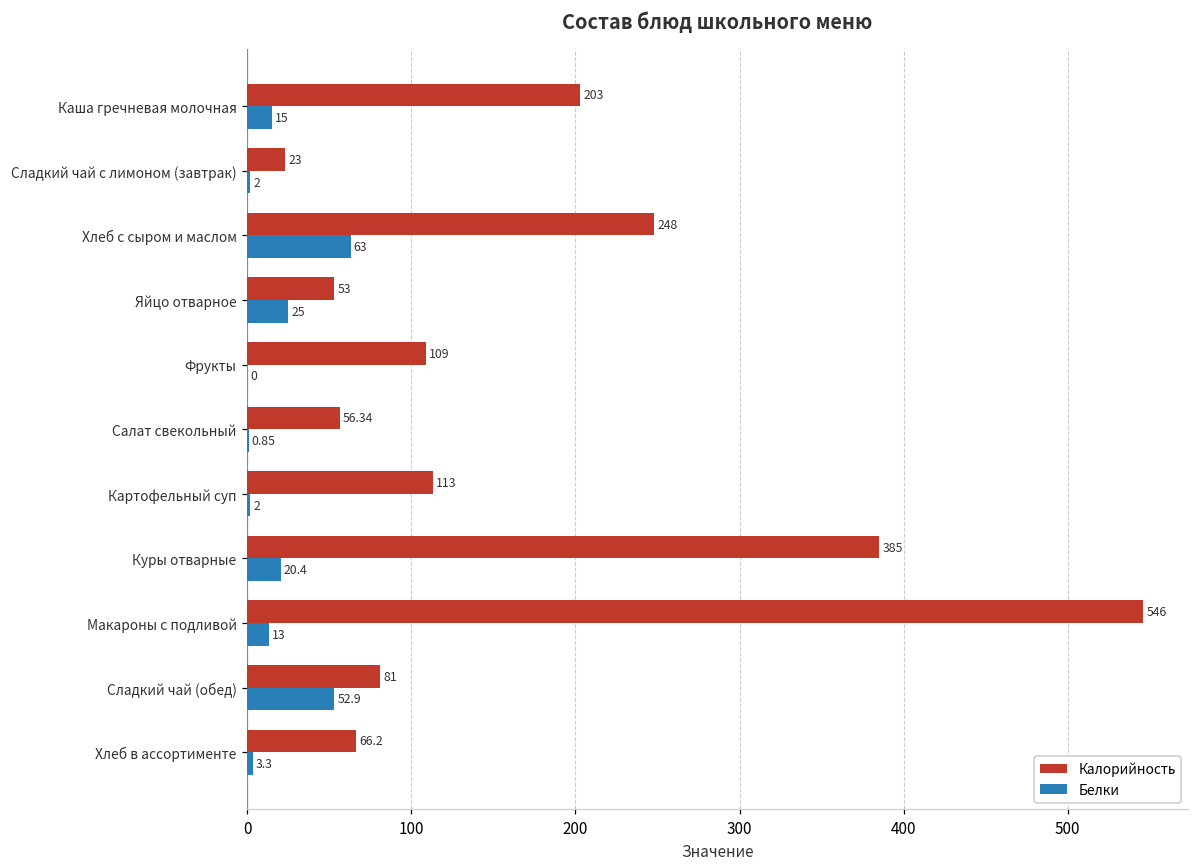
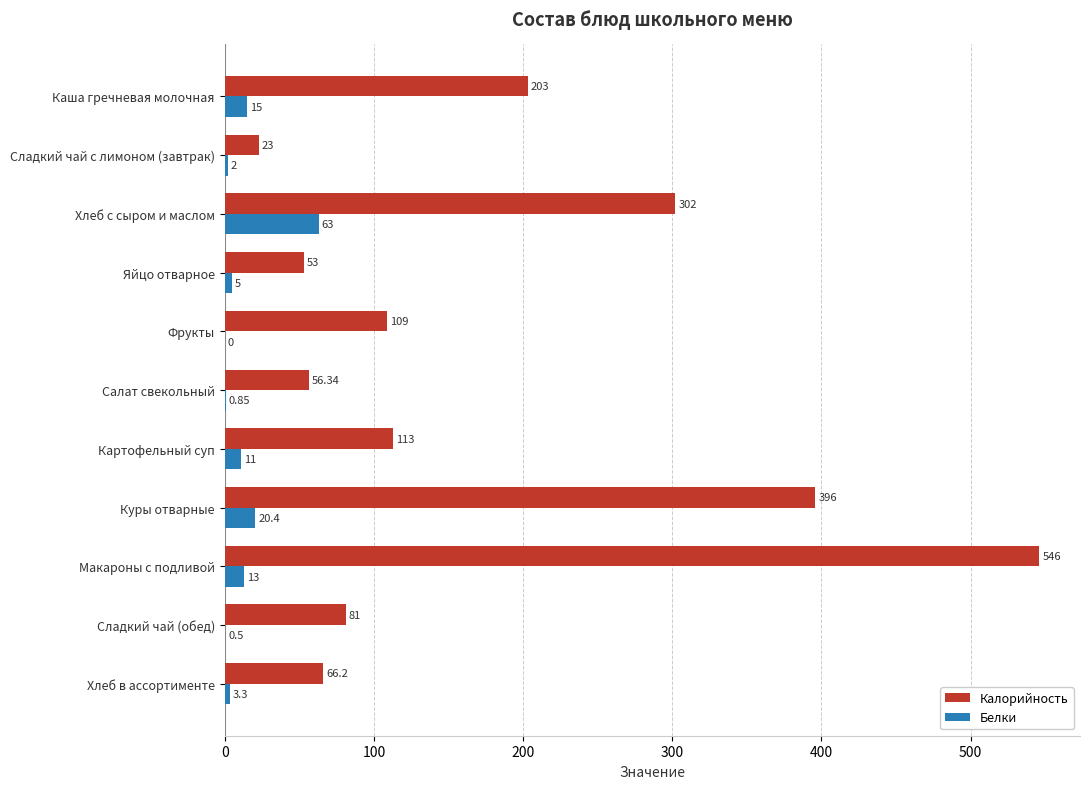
  {
    "Калорийность": {
      "Каша гречневая молочная": 203,
      "Сладкий чай с лимоном (завтрак)": 23,
-     "Хлеб с сыром и маслом": 248,
+     "Хлеб с сыром и маслом": 302,
      "Яйцо отварное": 53,
      "Фрукты": 109,
      "Салат свекольный": 56.34,
      "Картофельный суп": 113,
-     "Куры отварные": 385,
+     "Куры отварные": 396,
      "Макароны с подливой": 546,
      "Сладкий чай (обед)": 81,
      "Хлеб в ассортименте": 66.2
    },
    "Белки": {
      "Каша гречневая молочная": 15,
      "Сладкий чай с лимоном (завтрак)": 2,
      "Хлеб с сыром и маслом": 63,
-     "Яйцо отварное": 25,
+     "Яйцо отварное": 5,
      "Фрукты": 0,
      "Салат свекольный": 0.85,
-     "Картофельный суп": 2,
+     "Картофельный суп": 11,
      "Куры отварные": 20.4,
      "Макароны с подливой": 13,
-     "Сладкий чай (обед)": 52.9,
+     "Сладкий чай (обед)": 0.5,
      "Хлеб в ассортименте": 3.3
    }
  }
